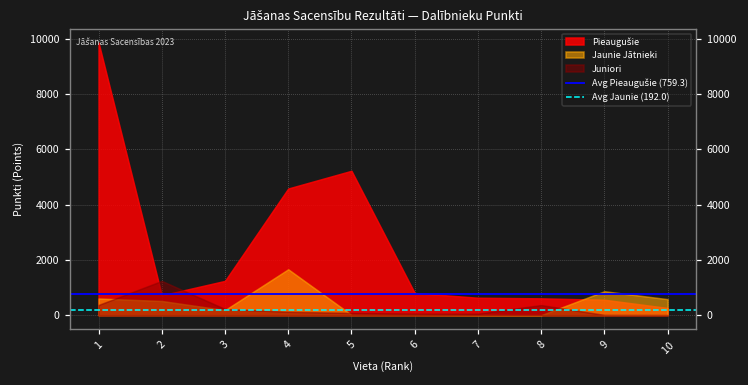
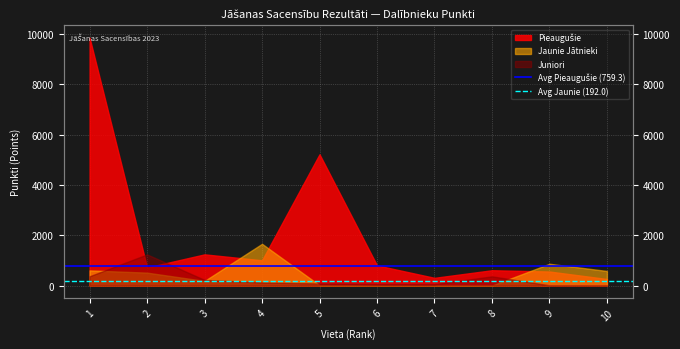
  {
    "Pieaugušie": {
      "2": 700,
      "3": 1200,
-     "4": 4600,
+     "4": 1000,
      "5": 5200,
      "6": 800,
-     "7": 600,
+     "7": 300,
      "8": 600,
      "9": 600,
      "10": 300
    },
    "Jaunie Jātnieki": {
      "1": 600,
      "2": 500,
      "4": 1700,
      "8": 0,
      "9": 900,
      "10": 600
    },
    "Juniori": {
      "1": 400,
      "2": 1200,
      "4": 100,
      "8": 400
    }
  }
